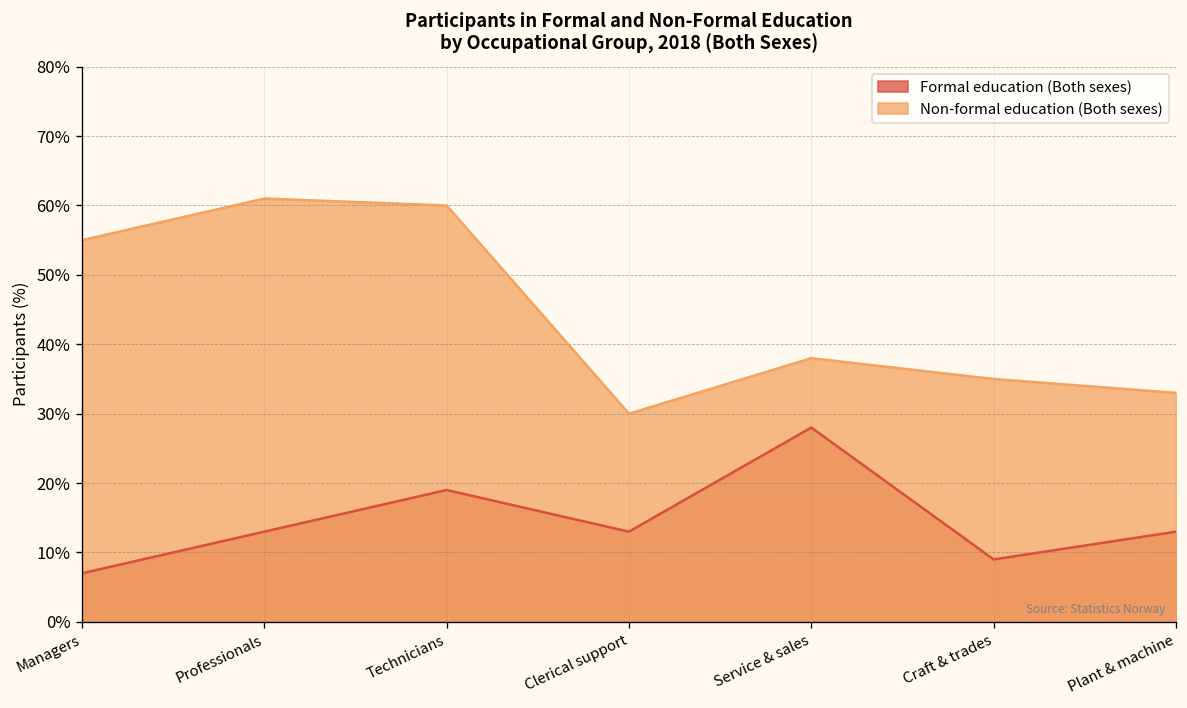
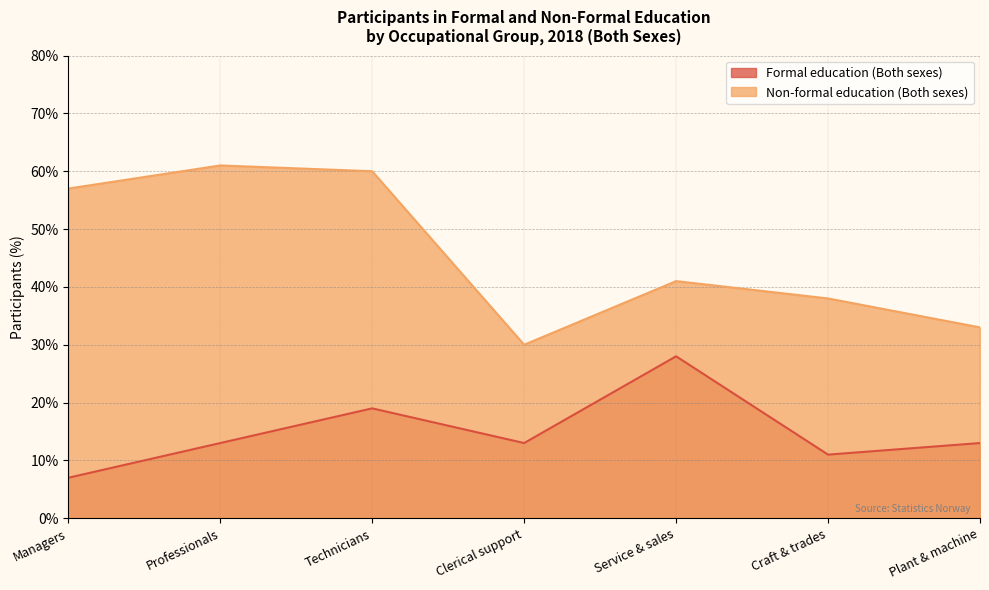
  {
    "Formal education (Both sexes)": {
      "Managers": "7%",
      "Professionals": "13%",
      "Technicians": "19%",
      "Clerical support": "13%",
      "Service & sales": "28%",
-     "Craft & trades": "9%",
+     "Craft & trades": "11%",
      "Plant & machine": "13%"
    },
    "Non-formal education (Both sexes)": {
-     "Managers": "55%",
+     "Managers": "57%",
      "Professionals": "61%",
      "Technicians": "60%",
      "Clerical support": "30%",
-     "Service & sales": "38%",
-     "Craft & trades": "35%",
+     "Service & sales": "41%",
+     "Craft & trades": "38%",
      "Plant & machine": "33%"
    }
  }
